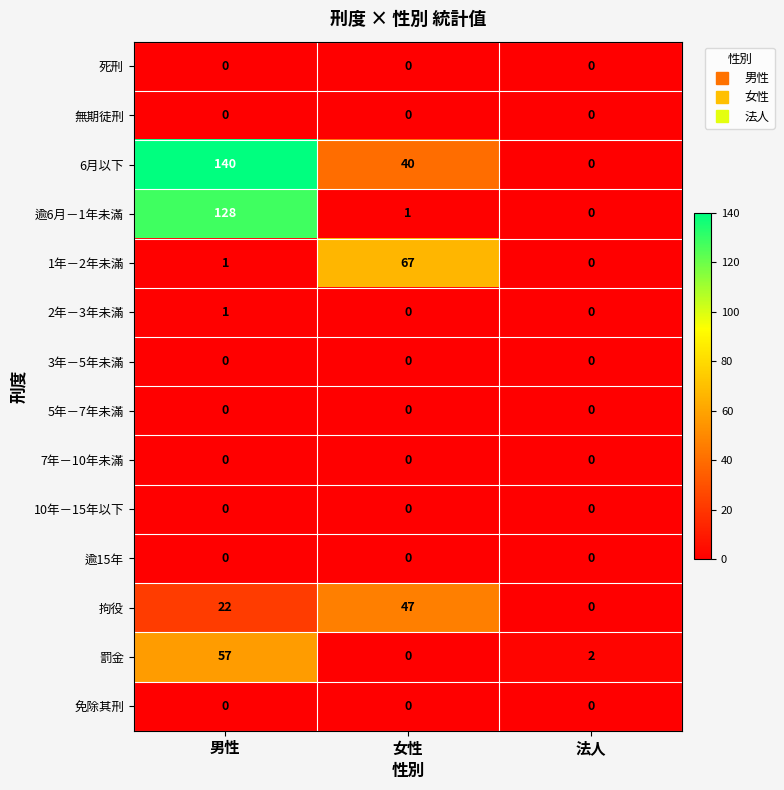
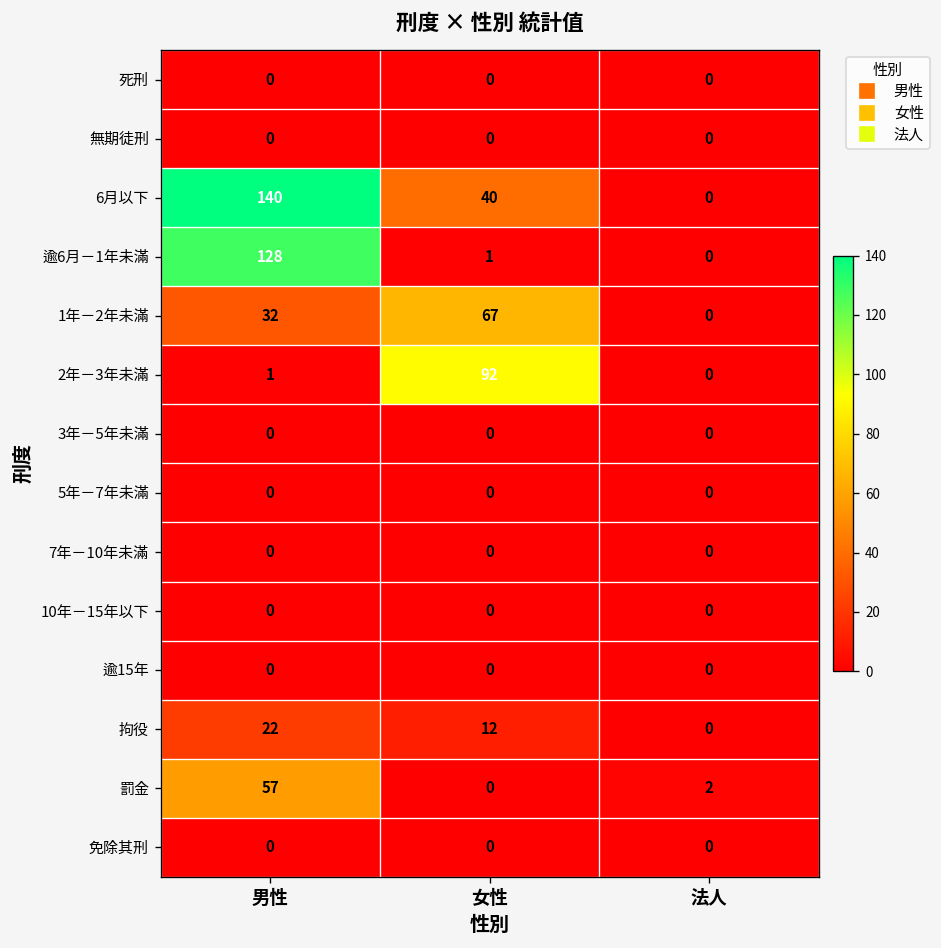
  {
    "死刑": {
      "男性": 0,
      "女性": 0,
      "法人": 0
    },
    "無期徒刑": {
      "男性": 0,
      "女性": 0,
      "法人": 0
    },
    "6月以下": {
      "男性": 140,
      "女性": 40,
      "法人": 0
    },
    "逾6月－1年未滿": {
      "男性": 128,
      "女性": 1,
      "法人": 0
    },
    "1年－2年未滿": {
-     "男性": 1,
+     "男性": 32,
      "女性": 67,
      "法人": 0
    },
    "2年－3年未滿": {
      "男性": 1,
-     "女性": 0,
+     "女性": 92,
      "法人": 0
    },
    "3年－5年未滿": {
      "男性": 0,
      "女性": 0,
      "法人": 0
    },
    "5年－7年未滿": {
      "男性": 0,
      "女性": 0,
      "法人": 0
    },
    "7年－10年未滿": {
      "男性": 0,
      "女性": 0,
      "法人": 0
    },
    "10年－15年以下": {
      "男性": 0,
      "女性": 0,
      "法人": 0
    },
    "逾15年": {
      "男性": 0,
      "女性": 0,
      "法人": 0
    },
    "拘役": {
      "男性": 22,
-     "女性": 47,
+     "女性": 12,
      "法人": 0
    },
    "罰金": {
      "男性": 57,
      "女性": 0,
      "法人": 2
    },
    "免除其刑": {
      "男性": 0,
      "女性": 0,
      "法人": 0
    }
  }
